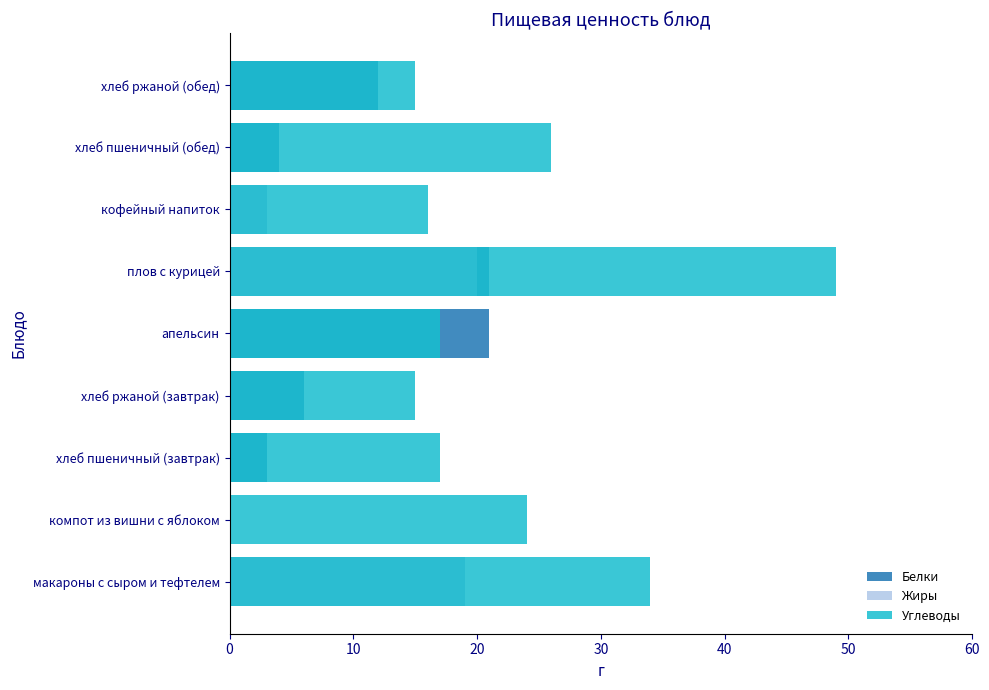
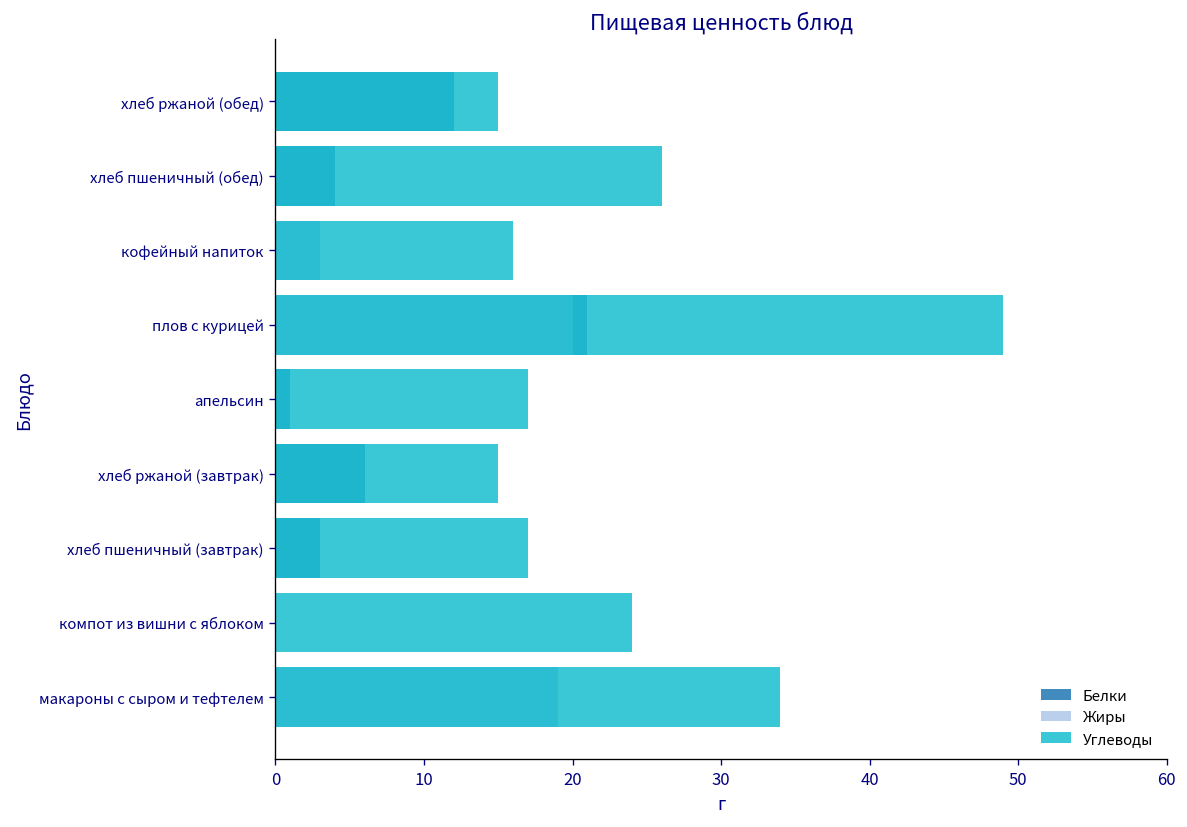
  {
    "Белки": {
-     "апельсин": 21,
+     "апельсин": 1,
      "компот из вишни с яблоком": 0
    },
    "Жиры": {
      "хлеб ржаной (обед)": 0,
      "хлеб пшеничный (обед)": 0,
      "апельсин": 0,
      "хлеб ржаной (завтрак)": 0,
      "хлеб пшеничный (завтрак)": 0,
      "компот из вишни с яблоком": 0
    },
    "Углеводы": {
      "хлеб ржаной (обед)": 15,
      "хлеб пшеничный (обед)": 26,
      "кофейный напиток": 16,
      "плов с курицей": 49,
      "хлеб ржаной (завтрак)": 15,
      "хлеб пшеничный (завтрак)": 17,
      "компот из вишни с яблоком": 24,
      "макароны с сыром и тефтелем": 34
    }
  }
